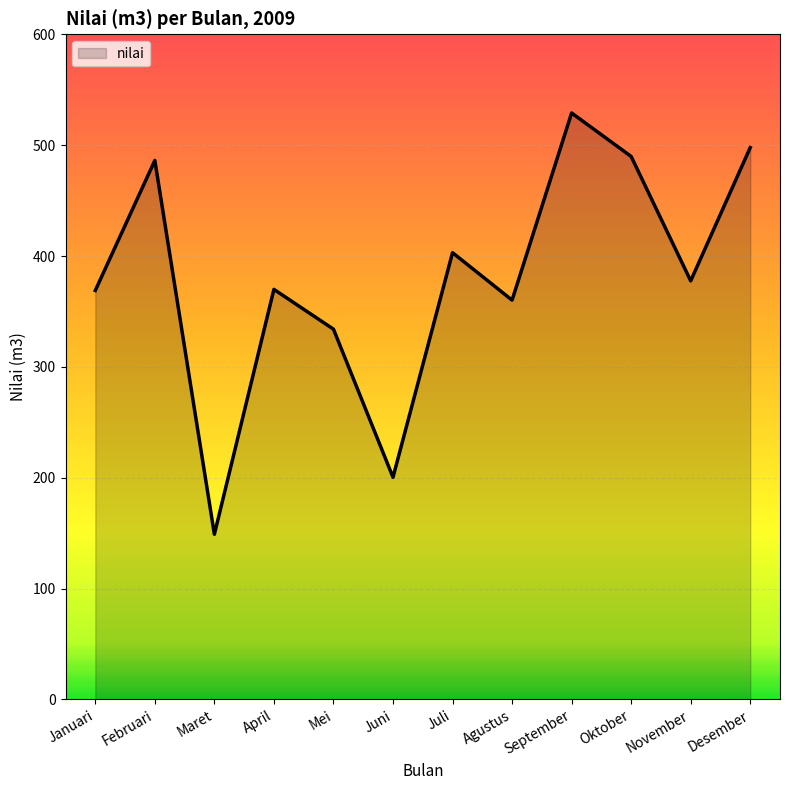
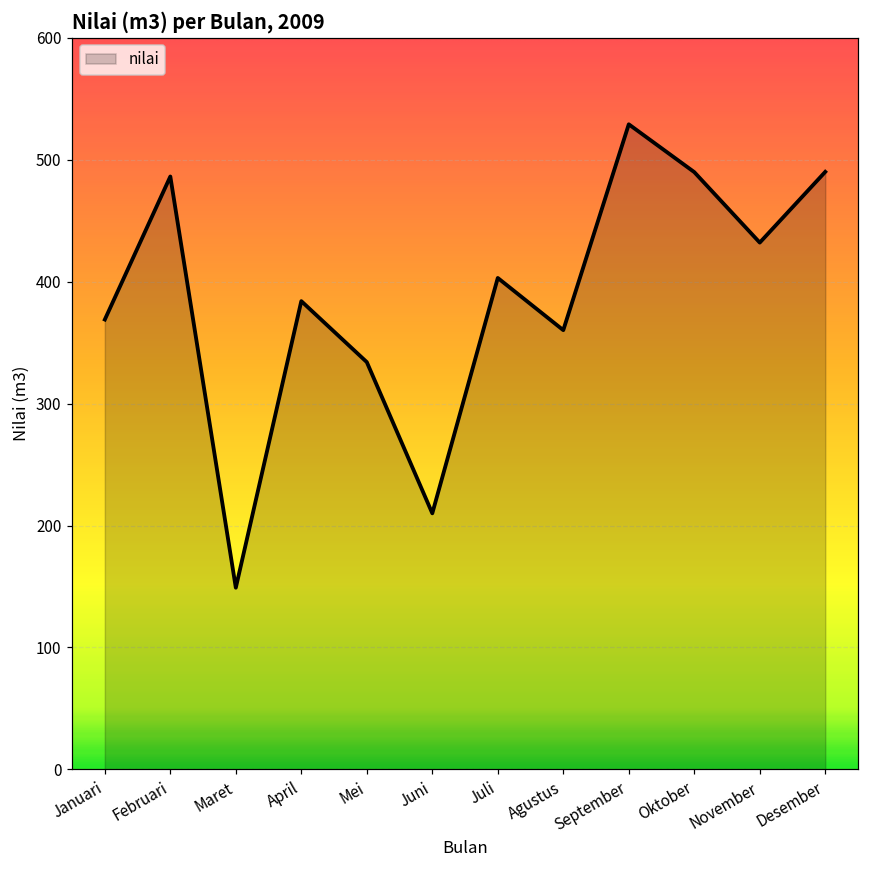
  {
    "Januari": 369,
    "Februari": 486,
    "Maret": 149,
-   "April": 370,
+   "April": 384,
    "Mei": 334,
-   "Juni": 200,
+   "Juni": 210,
    "Juli": 403,
    "Agustus": 360,
    "September": 529,
    "Oktober": 490,
-   "November": 378,
-   "Desember": 498
+   "November": 432,
+   "Desember": 490
  }
